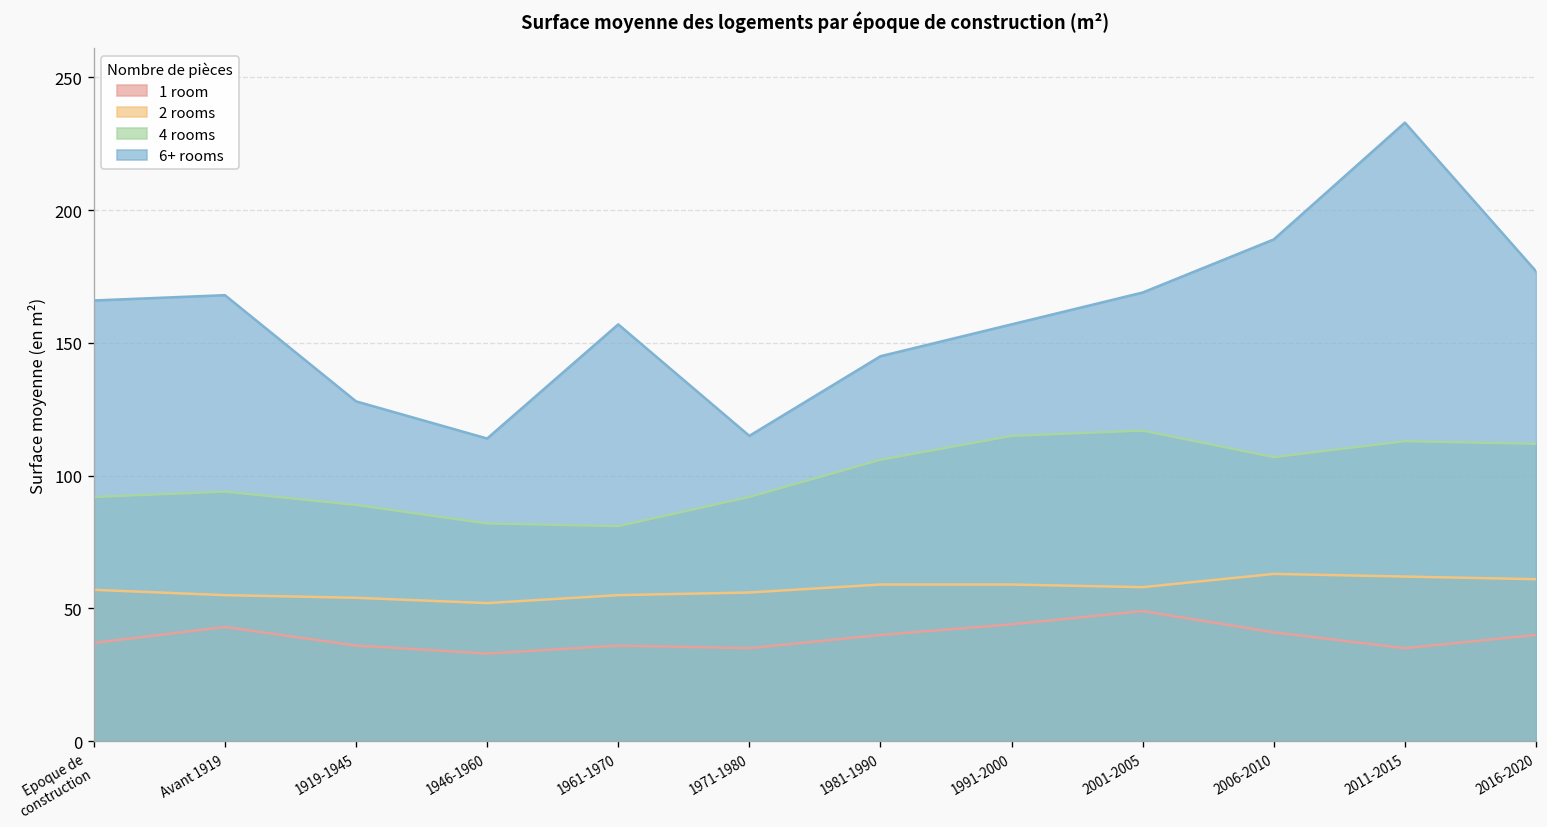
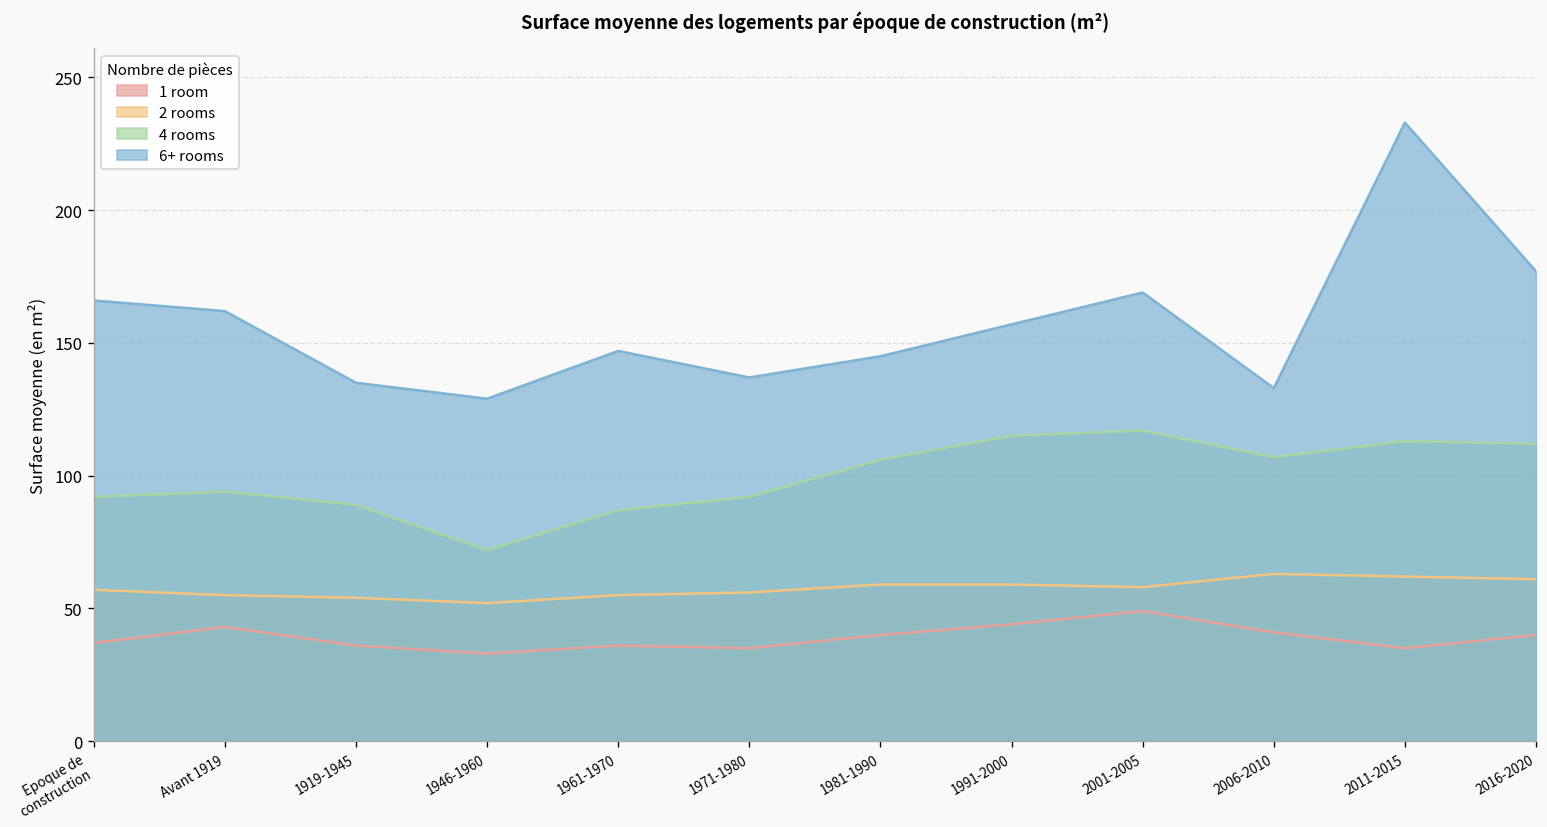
  {
    "4 rooms": {
      "Epoque de construction": 92,
      "Avant 1919": 94,
      "1919-1945": 89,
-     "1946-1960": 82,
-     "1961-1970": 81,
+     "1946-1960": 72,
+     "1961-1970": 87,
      "1971-1980": 92,
      "1981-1990": 106,
      "1991-2000": 115,
      "2001-2005": 117,
      "2006-2010": 107,
      "2011-2015": 113,
      "2016-2020": 112
    },
    "6+ rooms": {
      "Epoque de construction": 166,
-     "Avant 1919": 168,
-     "1919-1945": 128,
-     "1946-1960": 114,
-     "1961-1970": 157,
-     "1971-1980": 115,
+     "Avant 1919": 162,
+     "1919-1945": 135,
+     "1946-1960": 129,
+     "1961-1970": 147,
+     "1971-1980": 137,
      "1981-1990": 145,
      "1991-2000": 157,
      "2001-2005": 169,
-     "2006-2010": 189,
+     "2006-2010": 133,
      "2011-2015": 233,
      "2016-2020": 177
    }
  }
